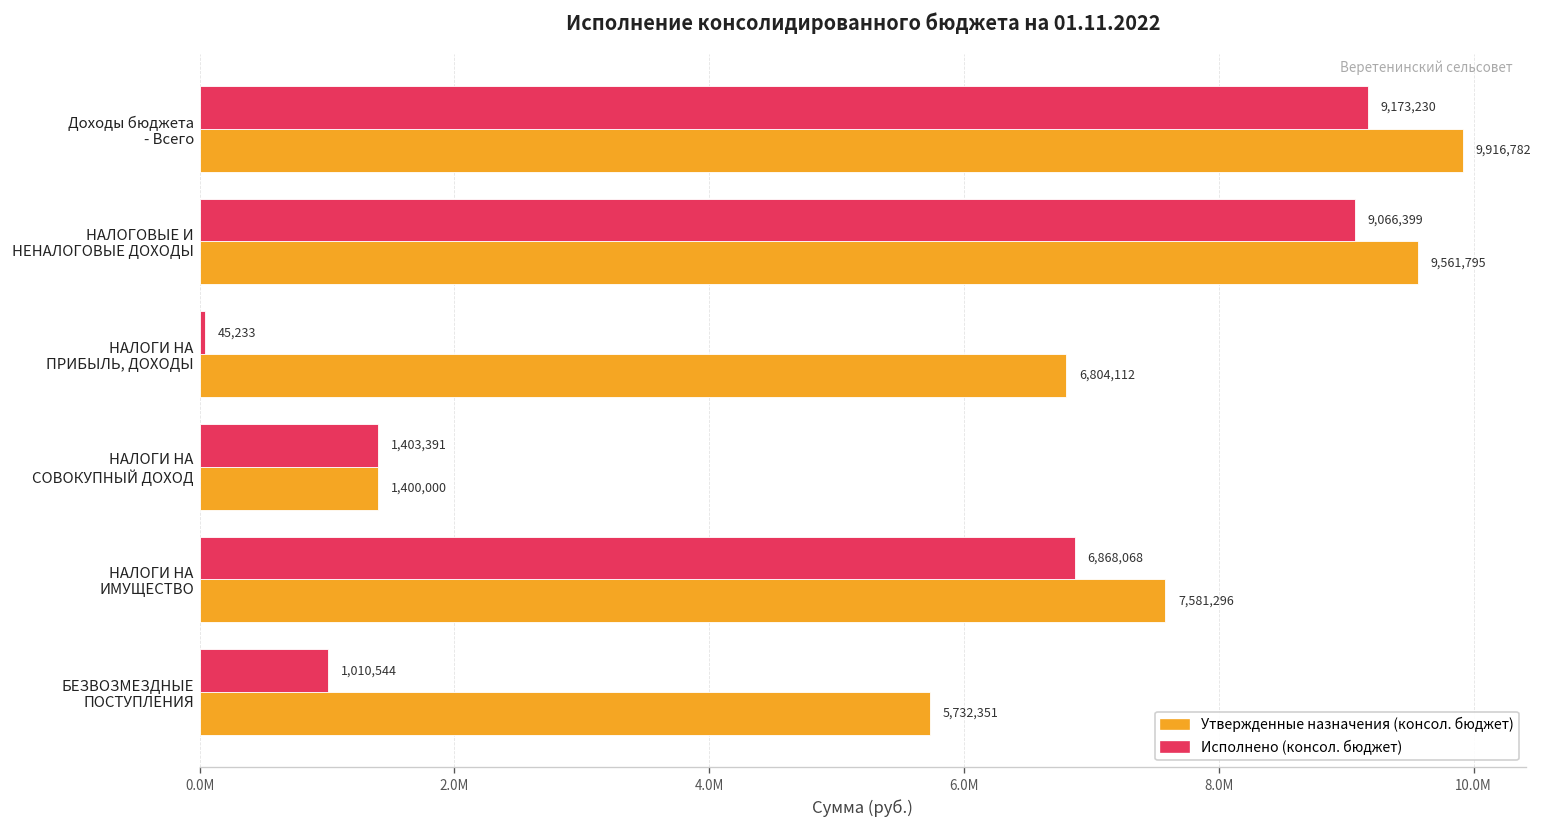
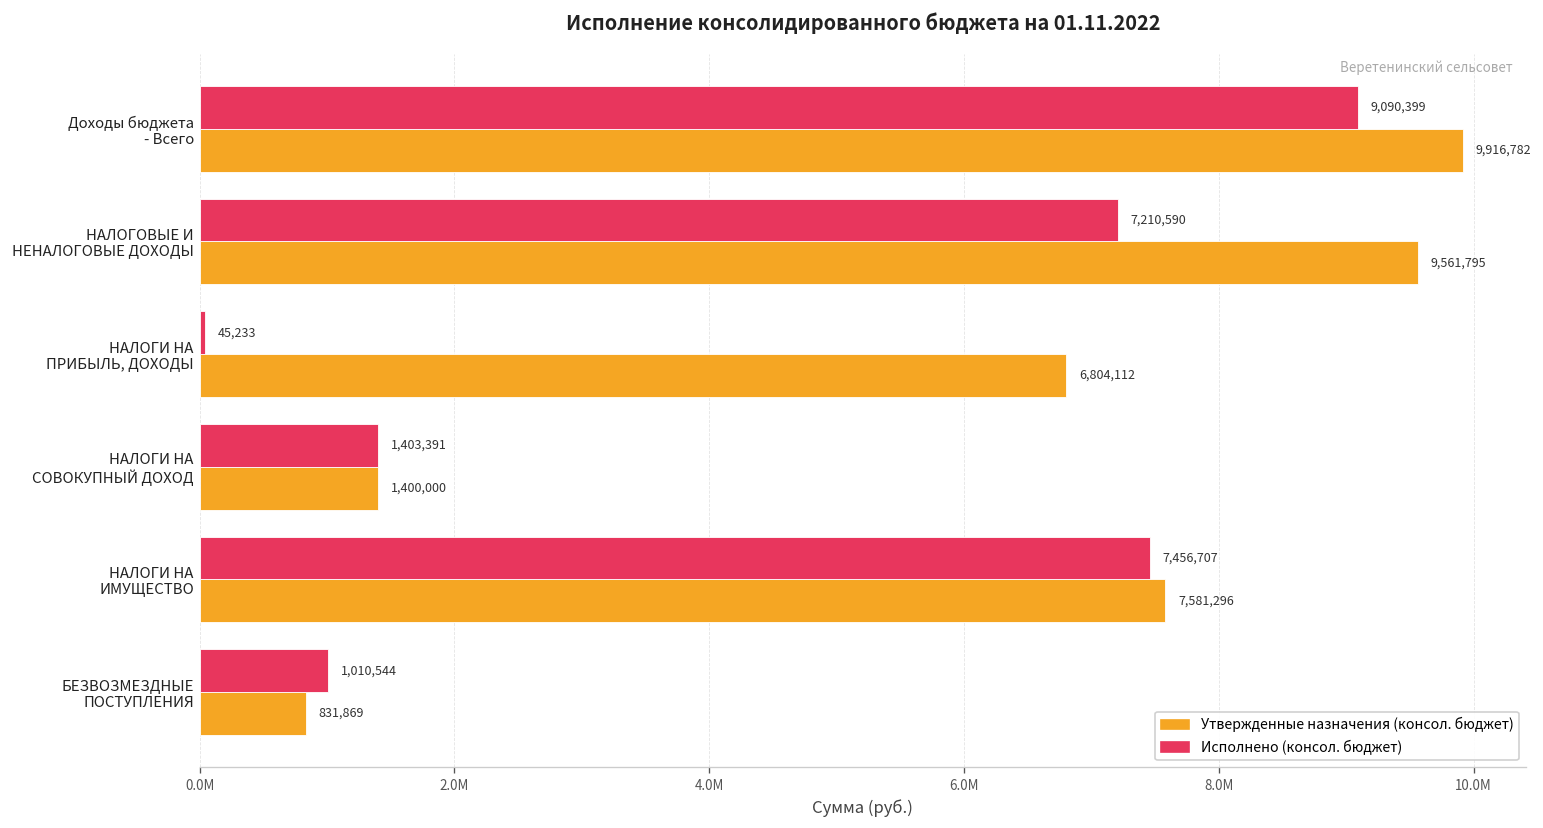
  {
    "Утвержденные назначения (консол. бюджет)": {
      "Доходы бюджета - Всего": "9,916,782",
      "НАЛОГОВЫЕ И НЕНАЛОГОВЫЕ ДОХОДЫ": "9,561,795",
      "НАЛОГИ НА ПРИБЫЛЬ, ДОХОДЫ": "6,804,112",
      "НАЛОГИ НА СОВОКУПНЫЙ ДОХОД": "1,400,000",
      "НАЛОГИ НА ИМУЩЕСТВО": "7,581,296",
-     "БЕЗВОЗМЕЗДНЫЕ ПОСТУПЛЕНИЯ": "5,732,351"
+     "БЕЗВОЗМЕЗДНЫЕ ПОСТУПЛЕНИЯ": "831,869"
    },
    "Исполнено (консол. бюджет)": {
-     "Доходы бюджета - Всего": "9,173,230",
-     "НАЛОГОВЫЕ И НЕНАЛОГОВЫЕ ДОХОДЫ": "9,066,399",
+     "Доходы бюджета - Всего": "9,090,399",
+     "НАЛОГОВЫЕ И НЕНАЛОГОВЫЕ ДОХОДЫ": "7,210,590",
      "НАЛОГИ НА ПРИБЫЛЬ, ДОХОДЫ": "45,233",
      "НАЛОГИ НА СОВОКУПНЫЙ ДОХОД": "1,403,391",
-     "НАЛОГИ НА ИМУЩЕСТВО": "6,868,068",
+     "НАЛОГИ НА ИМУЩЕСТВО": "7,456,707",
      "БЕЗВОЗМЕЗДНЫЕ ПОСТУПЛЕНИЯ": "1,010,544"
    }
  }
